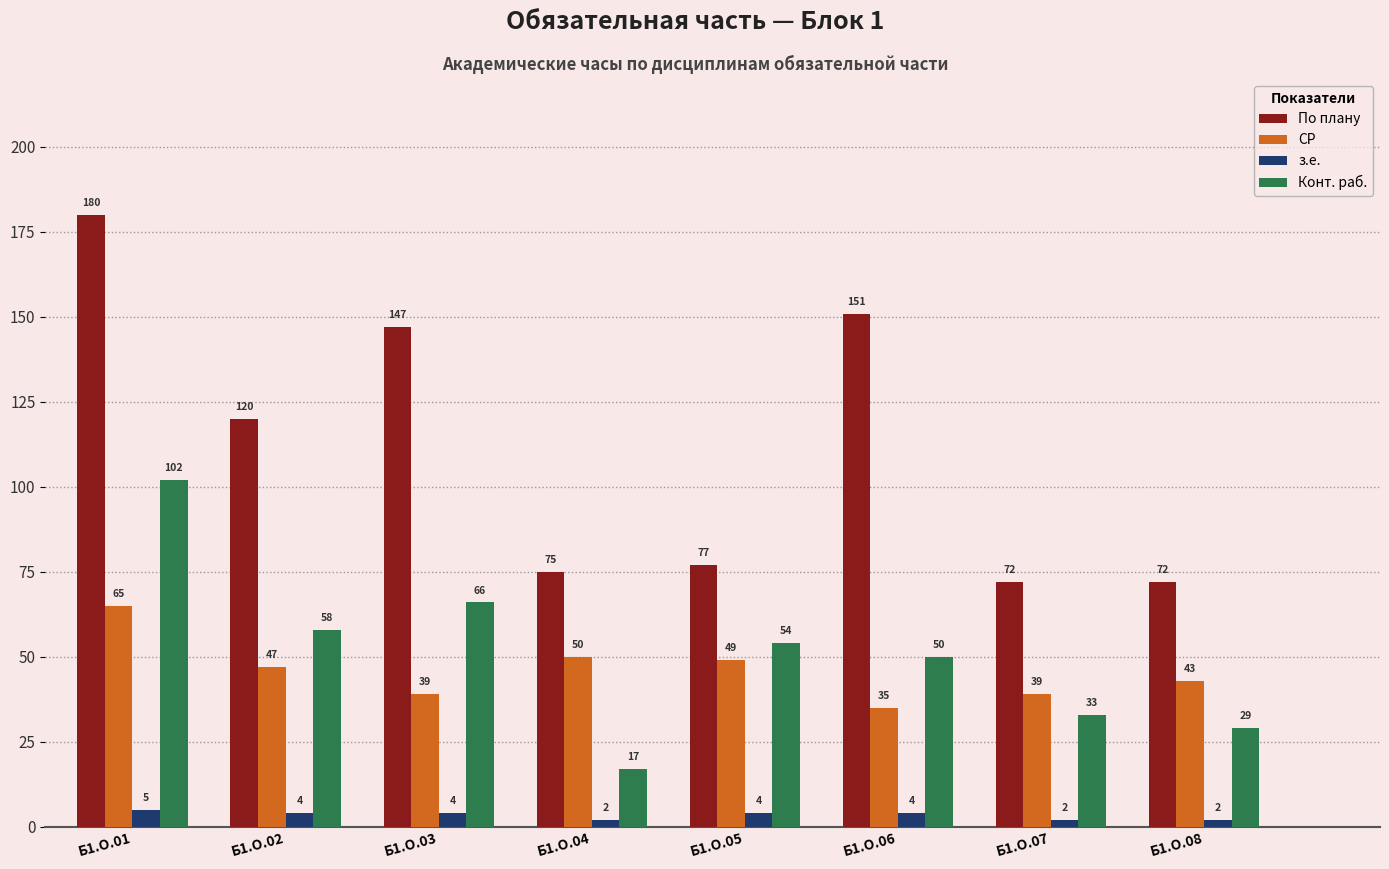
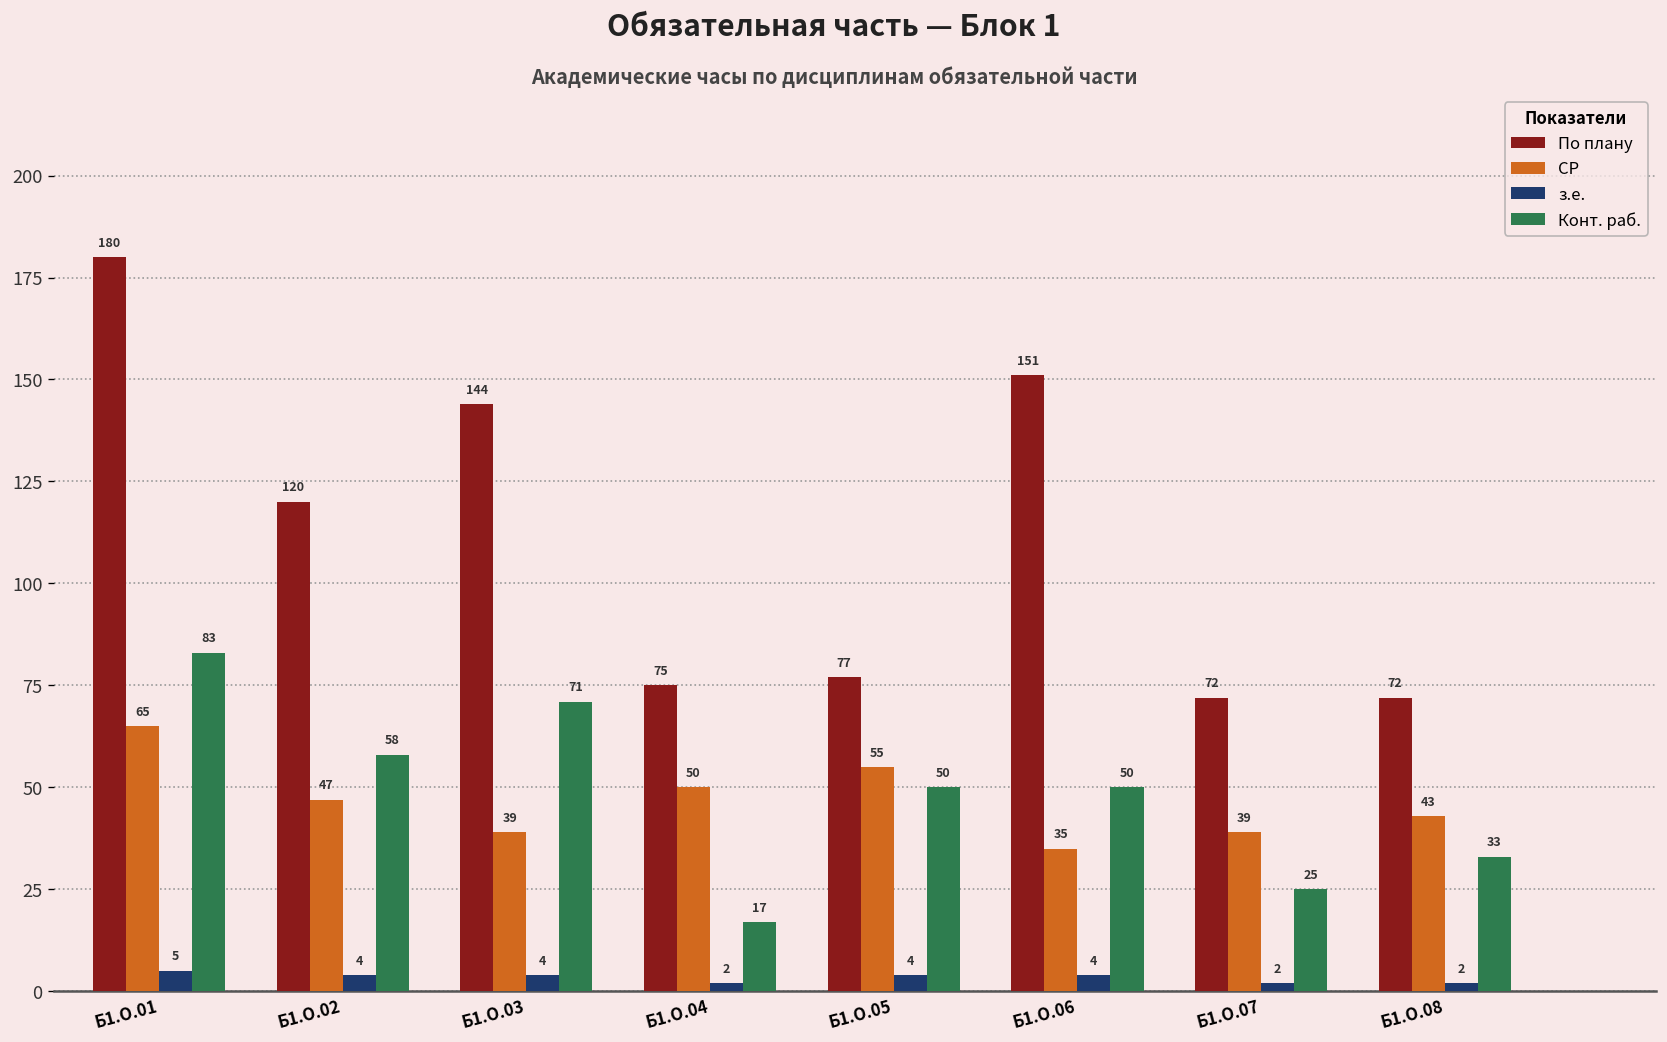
  {
    "По плану": {
      "Б1.О.01": 180,
      "Б1.О.02": 120,
-     "Б1.О.03": 147,
+     "Б1.О.03": 144,
      "Б1.О.04": 75,
      "Б1.О.05": 77,
      "Б1.О.06": 151,
      "Б1.О.07": 72,
      "Б1.О.08": 72
    },
    "СР": {
      "Б1.О.01": 65,
      "Б1.О.02": 47,
      "Б1.О.03": 39,
      "Б1.О.04": 50,
-     "Б1.О.05": 49,
+     "Б1.О.05": 55,
      "Б1.О.06": 35,
      "Б1.О.07": 39,
      "Б1.О.08": 43
    },
    "з.е.": {
      "Б1.О.01": 5,
      "Б1.О.02": 4,
      "Б1.О.03": 4,
      "Б1.О.04": 2,
      "Б1.О.05": 4,
      "Б1.О.06": 4,
      "Б1.О.07": 2,
      "Б1.О.08": 2
    },
    "Конт. раб.": {
-     "Б1.О.01": 102,
+     "Б1.О.01": 83,
      "Б1.О.02": 58,
-     "Б1.О.03": 66,
+     "Б1.О.03": 71,
      "Б1.О.04": 17,
-     "Б1.О.05": 54,
+     "Б1.О.05": 50,
      "Б1.О.06": 50,
-     "Б1.О.07": 33,
-     "Б1.О.08": 29
+     "Б1.О.07": 25,
+     "Б1.О.08": 33
    }
  }
